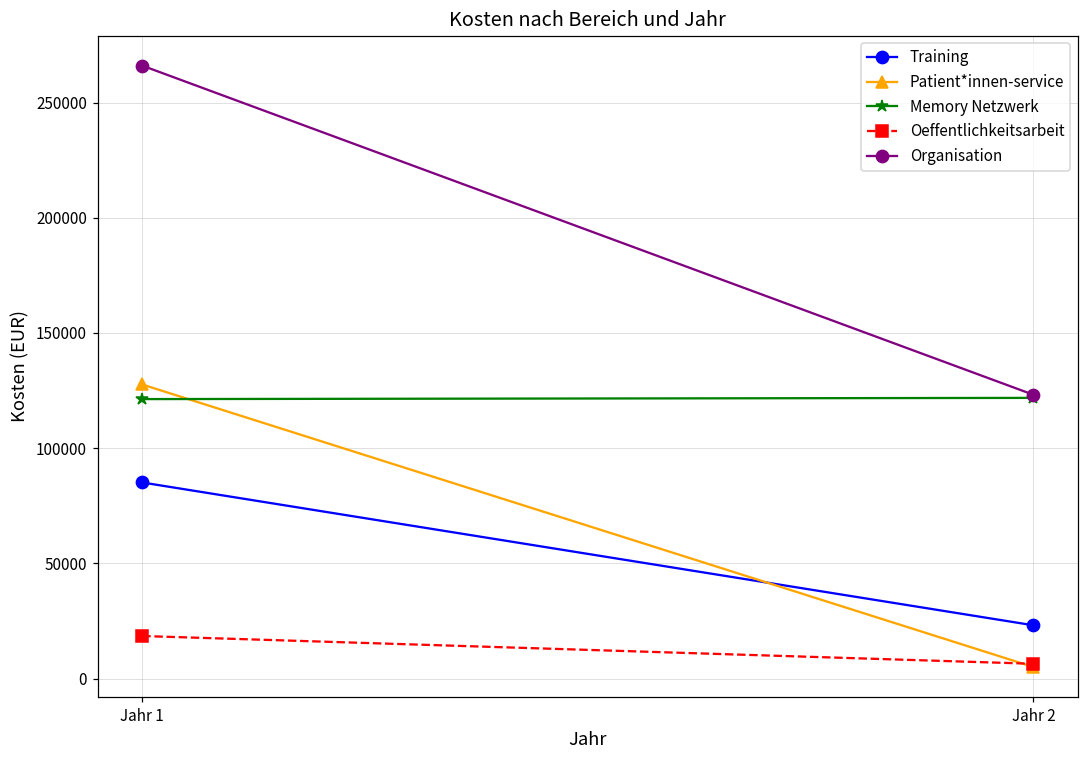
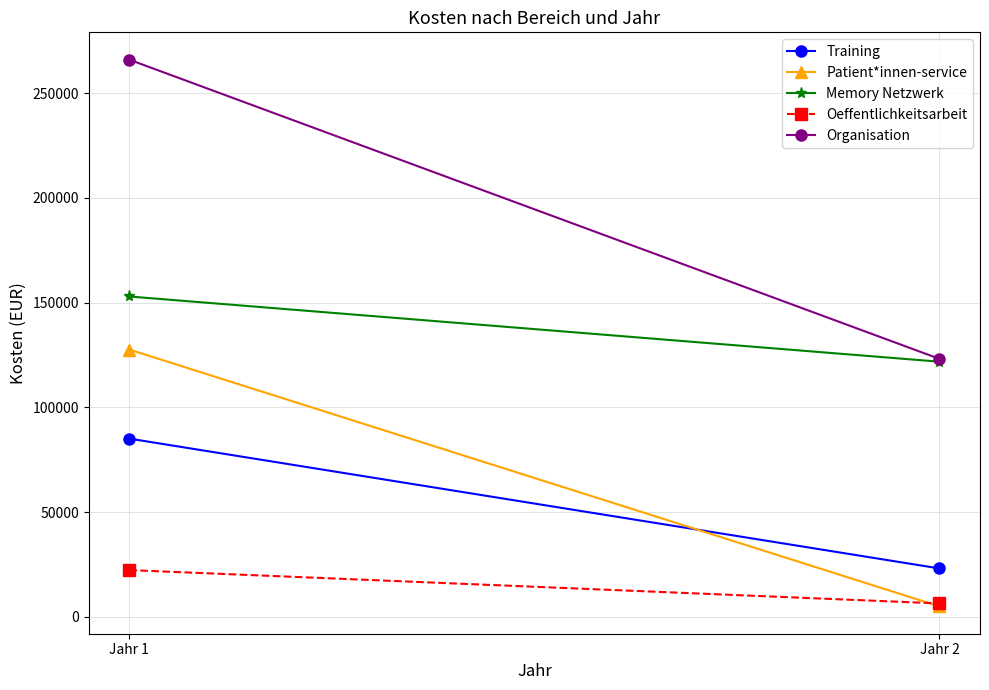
  {
    "Training": {
      "Jahr 1": 85000,
      "Jahr 2": 23000
    },
    "Patient*innen-service": {
      "Jahr 1": 128000,
      "Jahr 2": 5000
    },
    "Memory Netzwerk": {
-     "Jahr 1": 121000,
+     "Jahr 1": 153000,
      "Jahr 2": 122000
    },
    "Oeffentlichkeitsarbeit": {
-     "Jahr 1": 18000,
+     "Jahr 1": 22000,
      "Jahr 2": 6000
    },
    "Organisation": {
      "Jahr 1": 266000,
      "Jahr 2": 123000
    }
  }
